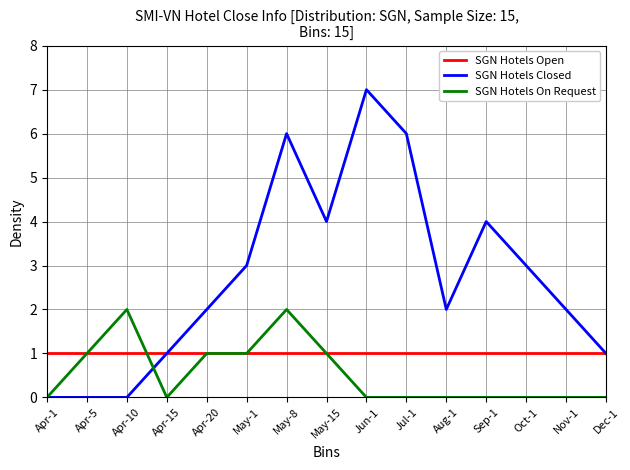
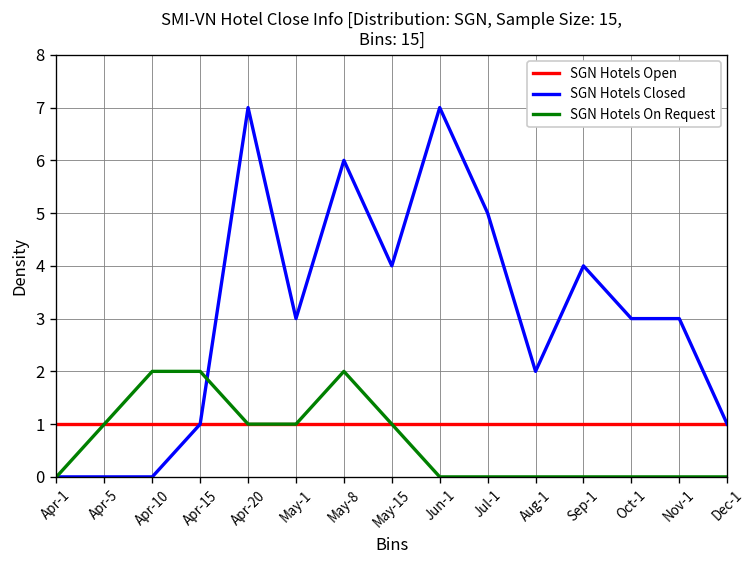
  {
    "SGN Hotels Open": {
      "Apr-1": 1,
      "Apr-10": 1,
      "May-8": 1,
      "Jun-1": 1,
      "Jul-1": 1,
      "Aug-1": 1,
      "Sep-1": 1,
      "Oct-1": 1,
      "Nov-1": 1
    },
    "SGN Hotels Closed": {
      "Apr-5": 0,
      "Apr-10": 0,
-     "Apr-20": 2,
+     "Apr-20": 7,
      "May-1": 3,
      "May-8": 6,
      "May-15": 4,
      "Jun-1": 7,
-     "Jul-1": 6,
+     "Jul-1": 5,
      "Aug-1": 2,
      "Sep-1": 4,
      "Oct-1": 3,
-     "Nov-1": 2
+     "Nov-1": 3
    },
    "SGN Hotels On Request": {
      "Apr-10": 2,
-     "Apr-15": 0,
+     "Apr-15": 2,
      "May-8": 2,
      "Jun-1": 0,
      "Jul-1": 0,
      "Aug-1": 0,
      "Sep-1": 0,
      "Oct-1": 0,
      "Nov-1": 0,
      "Dec-1": 0
    }
  }
